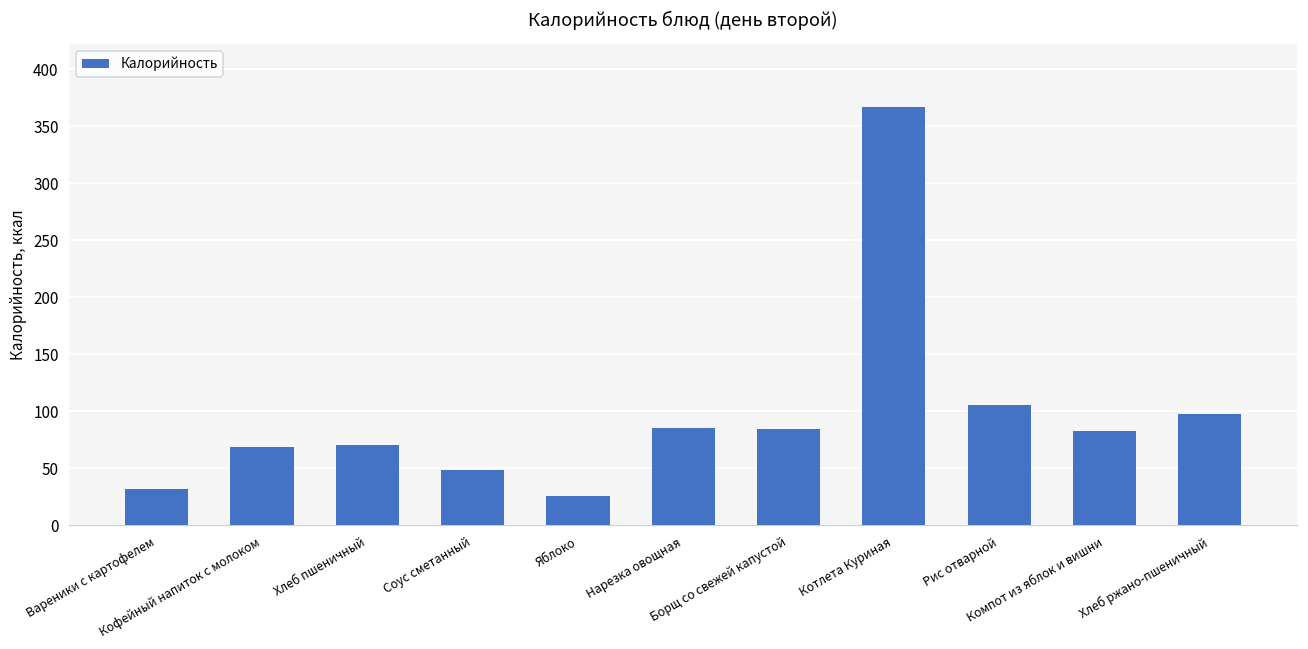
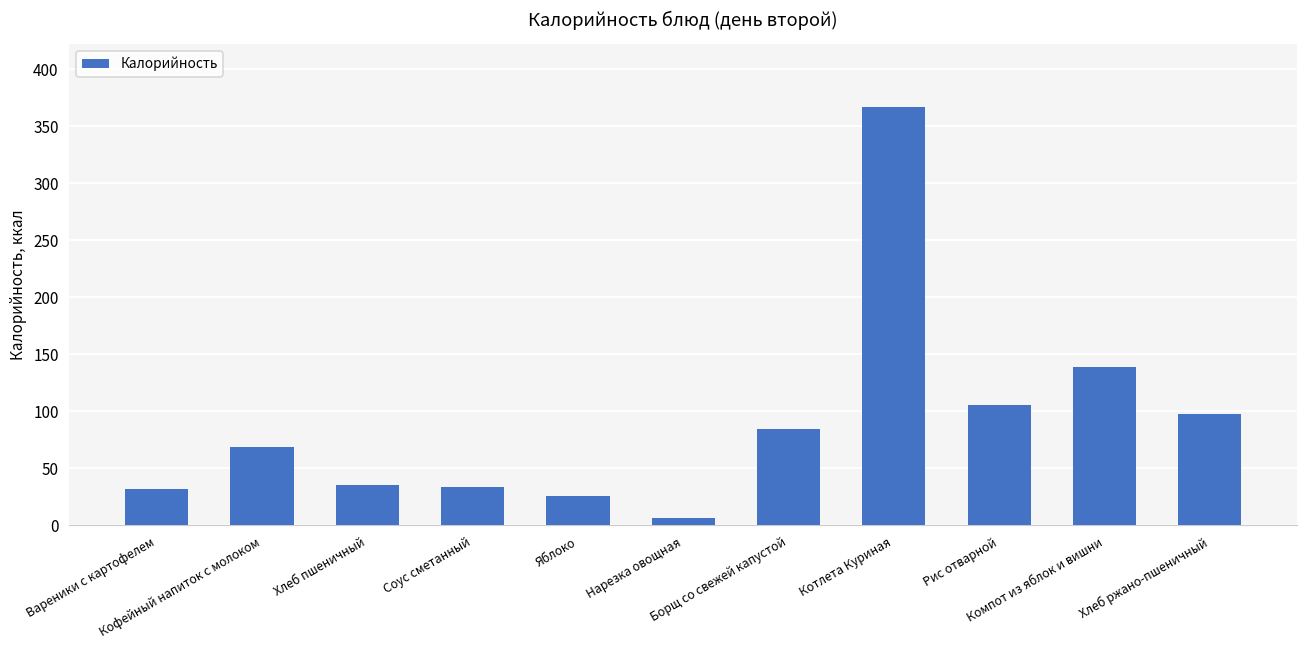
  {
    "Вареники с картофелем": 32,
    "Кофейный напиток с молоком": 69,
-   "Хлеб пшеничный": 70,
-   "Соус сметанный": 48,
+   "Хлеб пшеничный": 36,
+   "Соус сметанный": 34,
    "Яблоко": 25,
-   "Нарезка овощная": 86,
+   "Нарезка овощная": 6,
    "Борщ со свежей капустой": 84,
    "Котлета Куриная": 367,
    "Рис отварной": 106,
-   "Компот из яблок и вишни": 82,
+   "Компот из яблок и вишни": 139,
    "Хлеб ржано-пшеничный": 98
  }
